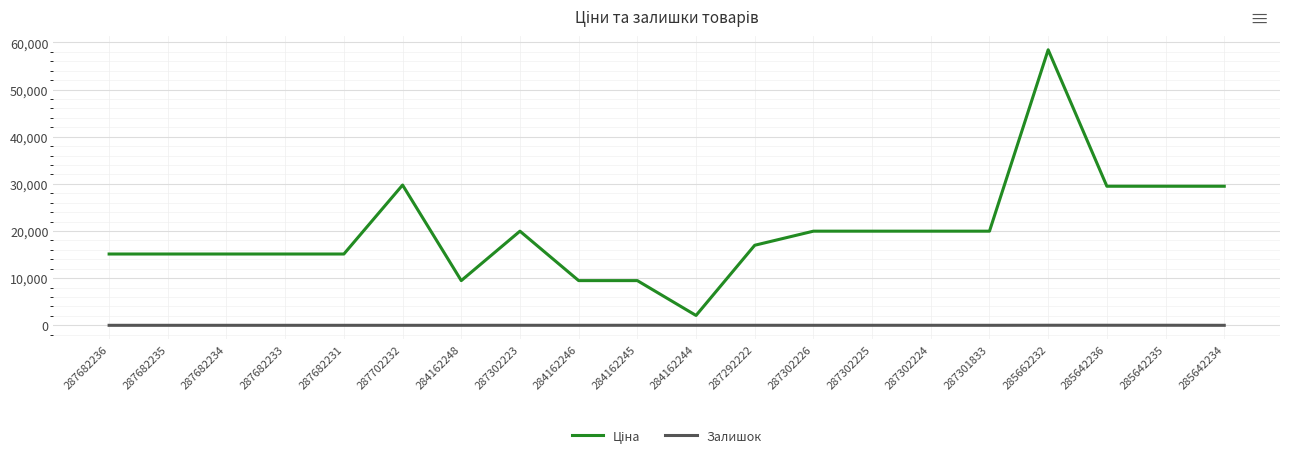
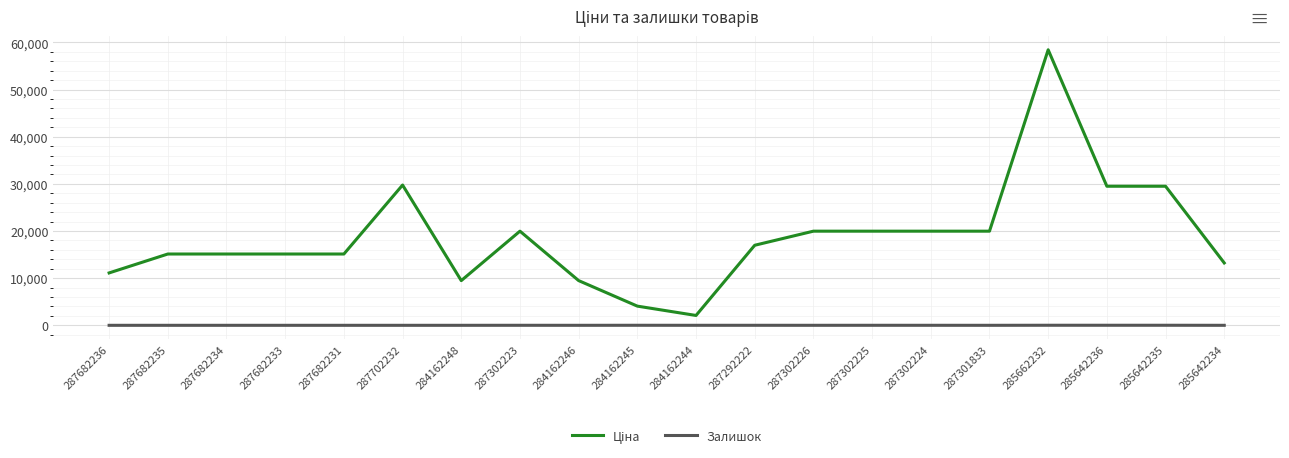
  {
    "Ціна": {
-     "287682236": "15,000",
+     "287682236": "11,000",
      "287682235": "15,000",
      "287682234": "15,000",
      "287682233": "15,000",
      "287682231": "15,000",
      "287702232": "30,000",
      "284162248": "9,000",
      "287302223": "20,000",
      "284162246": "9,000",
-     "284162245": "9,000",
+     "284162245": "4,000",
      "284162244": "2,000",
      "287292222": "17,000",
      "287302226": "20,000",
      "287302225": "20,000",
      "287302224": "20,000",
      "287301833": "20,000",
      "285662232": "58,000",
      "285642236": "29,000",
      "285642235": "29,000",
-     "285642234": "29,000"
+     "285642234": "13,000"
    },
    "Залишок": {
      "287682236": "0",
      "287682235": "0",
      "287682234": "0",
      "287682233": "0",
      "287682231": "0",
      "287702232": "0",
      "284162248": "0",
      "287302223": "0",
      "284162246": "0",
      "284162245": "0",
      "284162244": "0",
      "287292222": "0",
      "287302226": "0",
      "287302225": "0",
      "287302224": "0",
      "287301833": "0",
      "285662232": "0",
      "285642236": "0",
      "285642235": "0",
      "285642234": "0"
    }
  }
